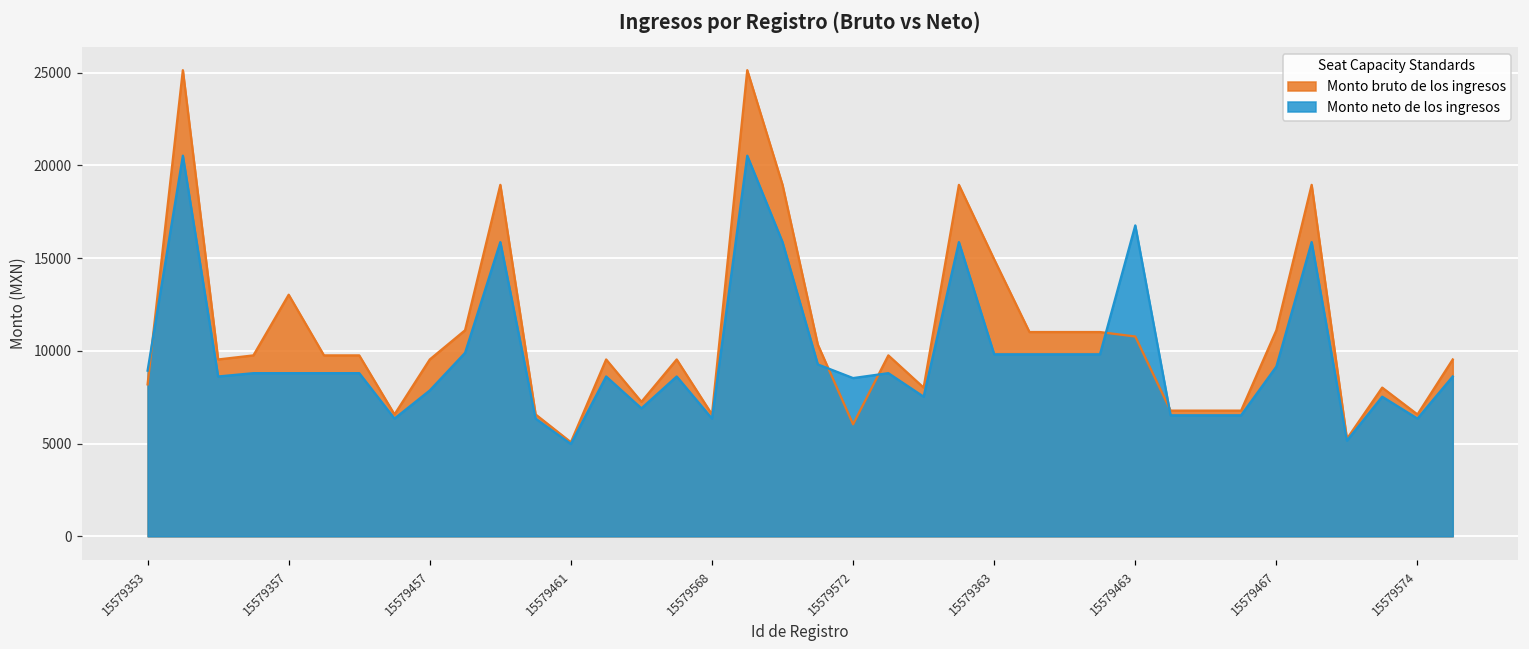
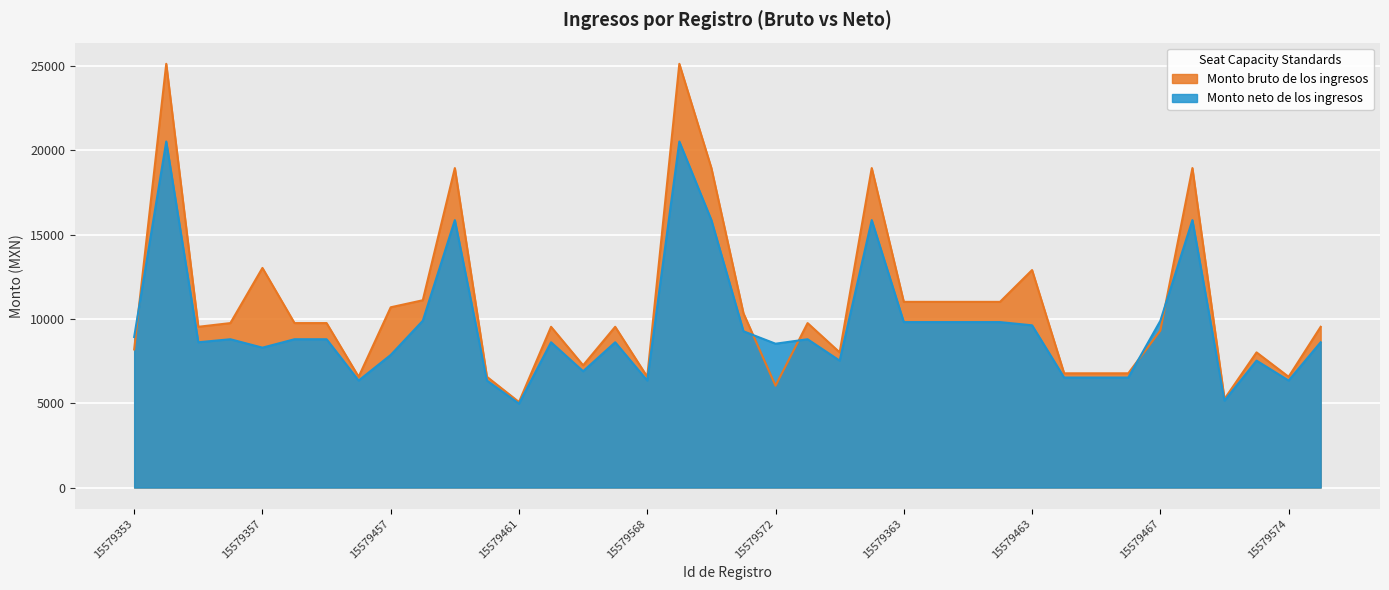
  {
    "Monto bruto de los ingresos": {
      "15579353": 8200,
      "15579357": 13000,
-     "15579457": 9500,
+     "15579457": 10700,
      "15579568": 6600,
      "15579572": 6000,
-     "15579363": 14900,
-     "15579463": 10800,
-     "15579467": 11100,
+     "15579363": 11000,
+     "15579463": 12900,
+     "15579467": 9300,
      "15579574": 6600
    },
    "Monto neto de los ingresos": {
      "15579353": 8900,
-     "15579357": 8800,
+     "15579357": 8300,
      "15579457": 7900,
      "15579568": 6300,
      "15579572": 8500,
      "15579363": 9800,
-     "15579463": 16800,
-     "15579467": 9100,
+     "15579463": 9600,
+     "15579467": 9900,
      "15579574": 6300
    }
  }
